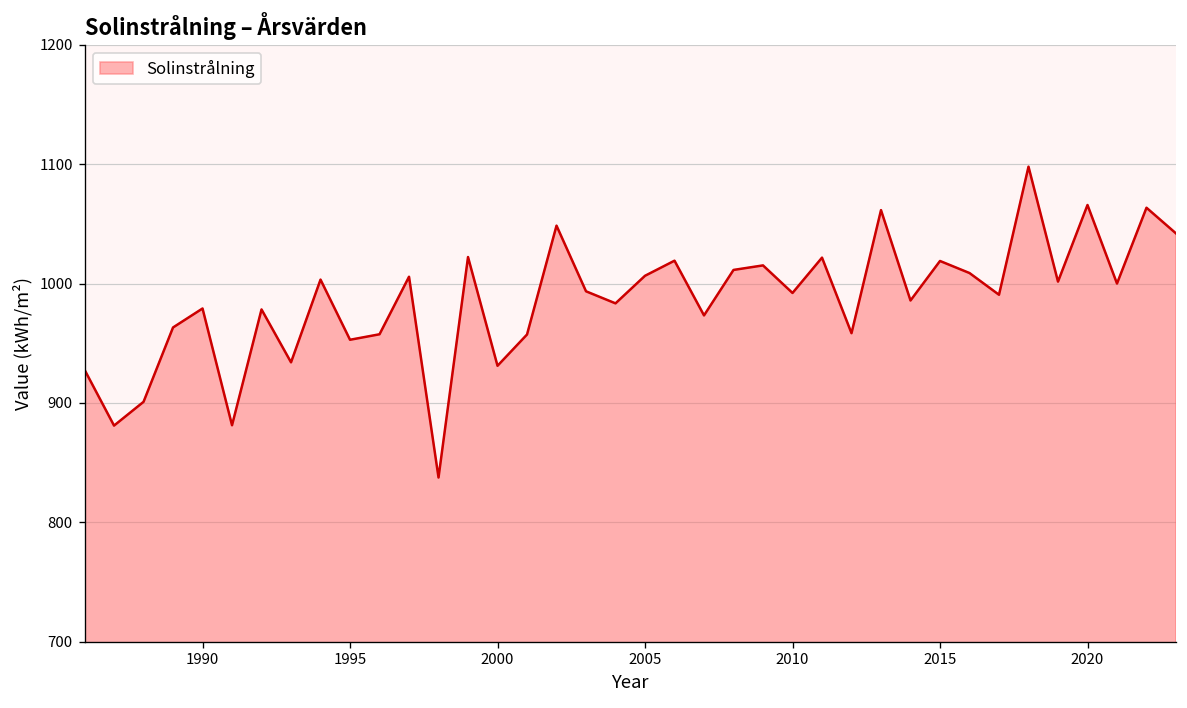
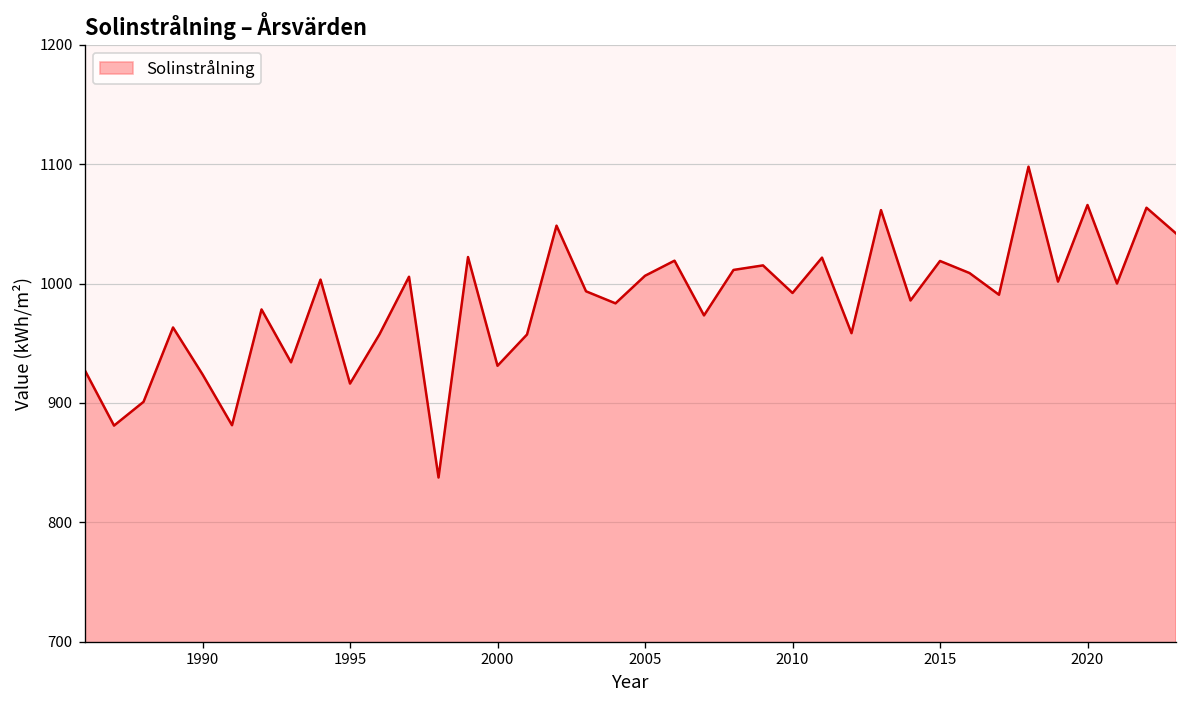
  {
-   "1990": 980,
-   "1995": 950,
+   "1990": 920,
+   "1995": 920,
    "2000": 930,
    "2005": 1010,
    "2010": 990,
    "2015": 1020,
    "2020": 1070
  }
